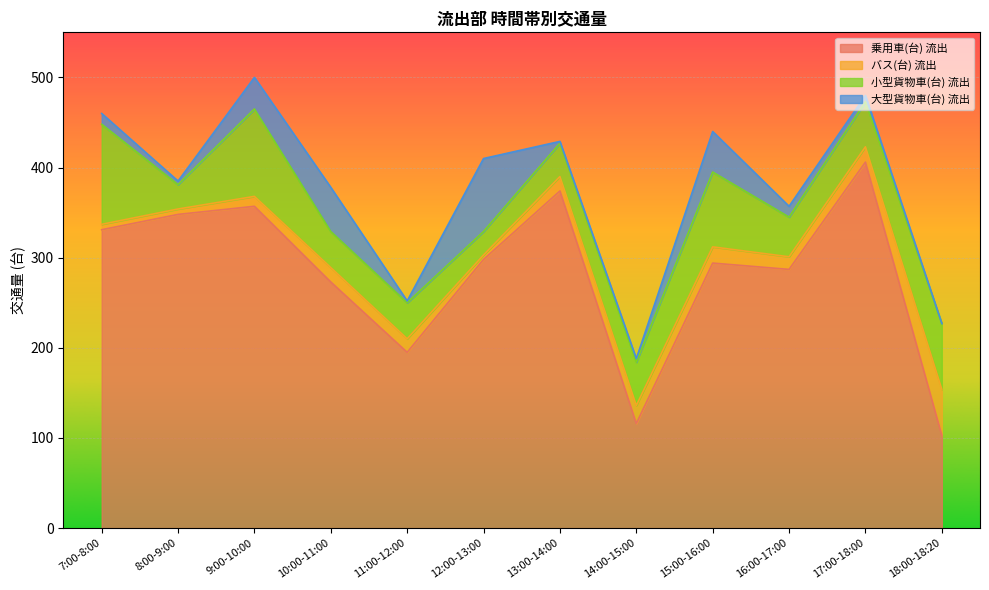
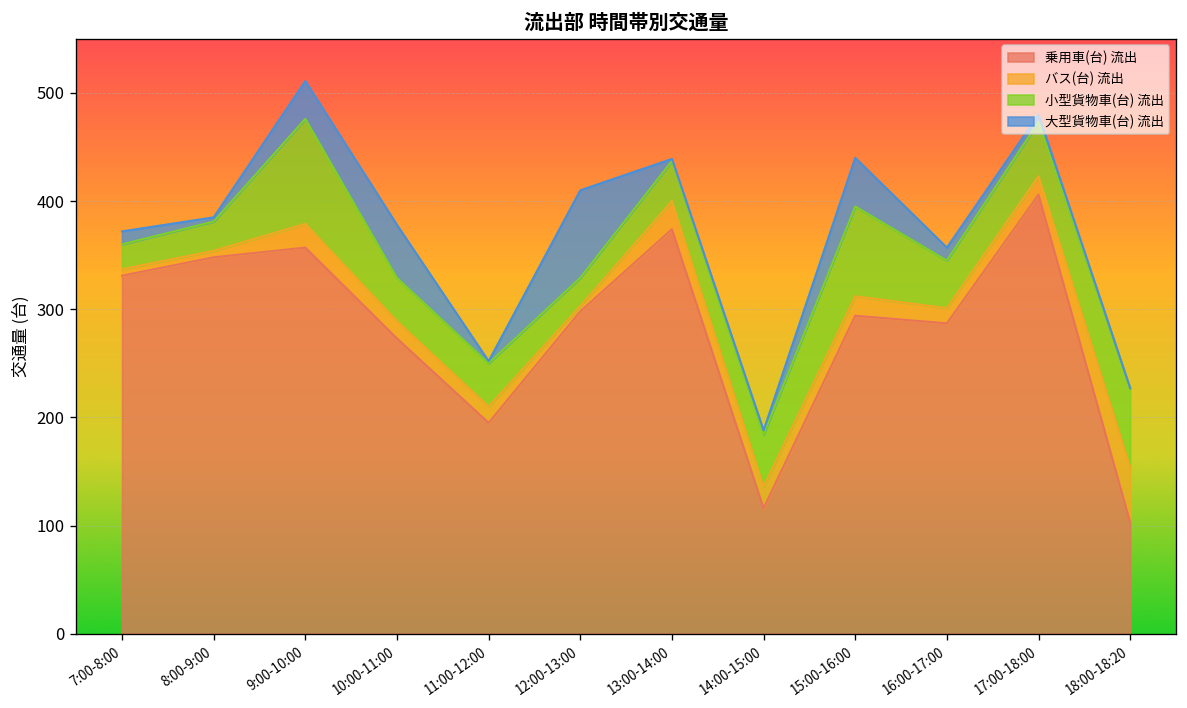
  {
    "乗用車(台) 流出": {
      "7:00-8:00": 330,
      "8:00-9:00": 350,
      "9:00-10:00": 360,
      "10:00-11:00": 270,
      "11:00-12:00": 200,
      "12:00-13:00": 300,
      "13:00-14:00": 370,
      "14:00-15:00": 120,
      "15:00-16:00": 290,
      "16:00-17:00": 290,
      "17:00-18:00": 410,
      "18:00-18:20": 100
    },
    "バス(台) 流出": {
      "7:00-8:00": 10,
      "8:00-9:00": 10,
-     "9:00-10:00": 10,
+     "9:00-10:00": 20,
      "10:00-11:00": 20,
      "11:00-12:00": 20,
      "12:00-13:00": 10,
-     "13:00-14:00": 20,
+     "13:00-14:00": 30,
      "14:00-15:00": 20,
      "15:00-16:00": 20,
      "16:00-17:00": 10,
      "17:00-18:00": 20,
      "18:00-18:20": 50
    },
    "小型貨物車(台) 流出": {
-     "7:00-8:00": 110,
+     "7:00-8:00": 20,
      "8:00-9:00": 30,
      "9:00-10:00": 100,
      "10:00-11:00": 40,
      "12:00-13:00": 30,
      "14:00-15:00": 50,
      "15:00-16:00": 80,
      "16:00-17:00": 40
    },
    "大型貨物車(台) 流出": {
      "7:00-8:00": 10,
      "8:00-9:00": 0,
      "9:00-10:00": 40,
      "10:00-11:00": 50,
      "12:00-13:00": 80,
      "14:00-15:00": 0,
      "15:00-16:00": 50,
      "16:00-17:00": 10
    }
  }
